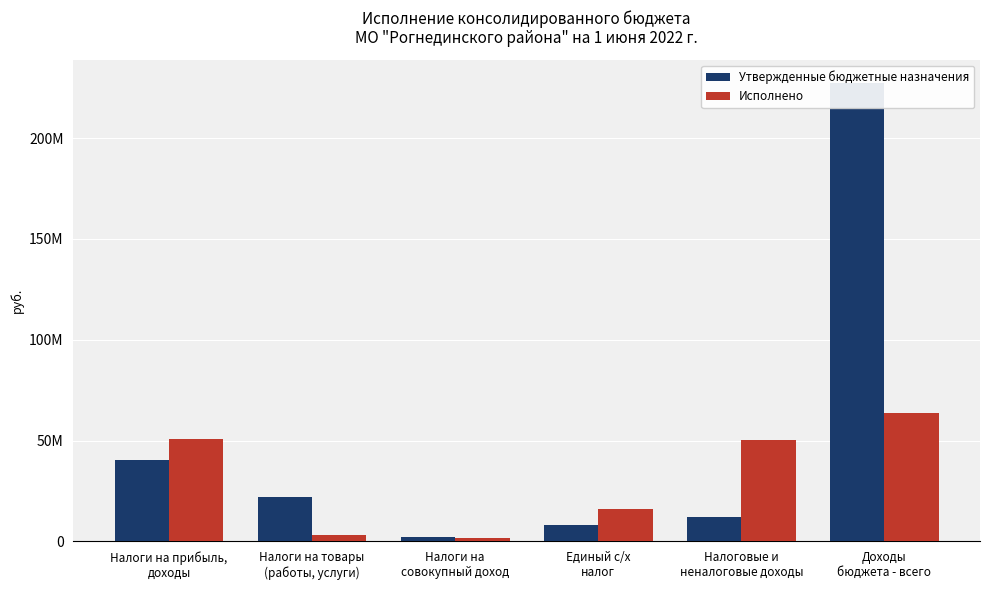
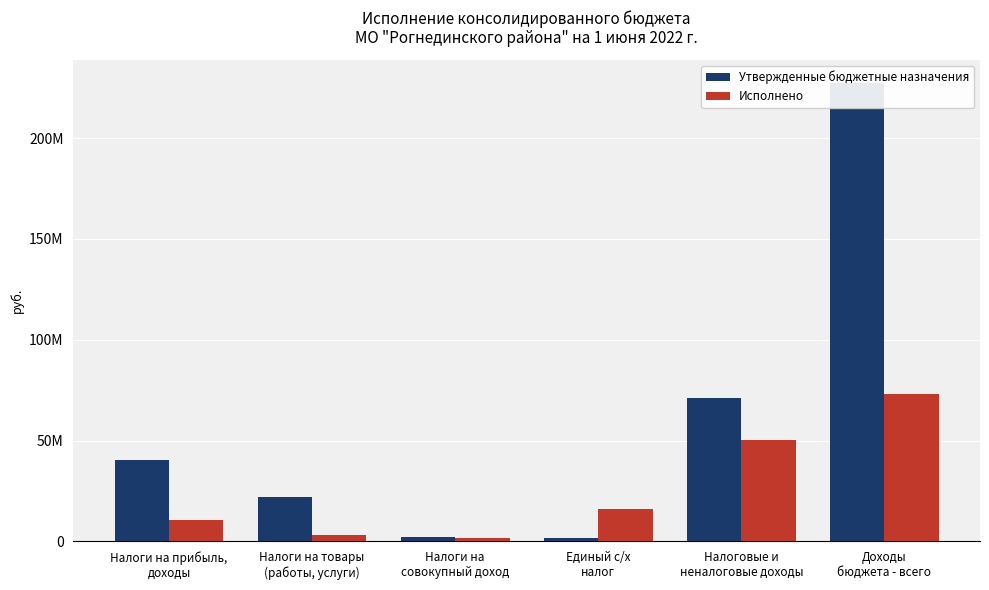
  {
    "Утвержденные бюджетные назначения": {
      "Налоги на прибыль, доходы": 40000000,
      "Налоги на товары (работы, услуги)": 22000000,
      "Налоги на совокупный доход": 2000000,
-     "Единый с/х налог": 8000000,
-     "Налоговые и неналоговые доходы": 12000000
+     "Единый с/х налог": 2000000,
+     "Налоговые и неналоговые доходы": 71000000
    },
    "Исполнено": {
-     "Налоги на прибыль, доходы": 51000000,
+     "Налоги на прибыль, доходы": 11000000,
      "Налоги на товары (работы, услуги)": 3000000,
      "Налоги на совокупный доход": 2000000,
      "Единый с/х налог": 16000000,
      "Налоговые и неналоговые доходы": 50000000,
-     "Доходы бюджета - всего": 64000000
+     "Доходы бюджета - всего": 73000000
    }
  }
